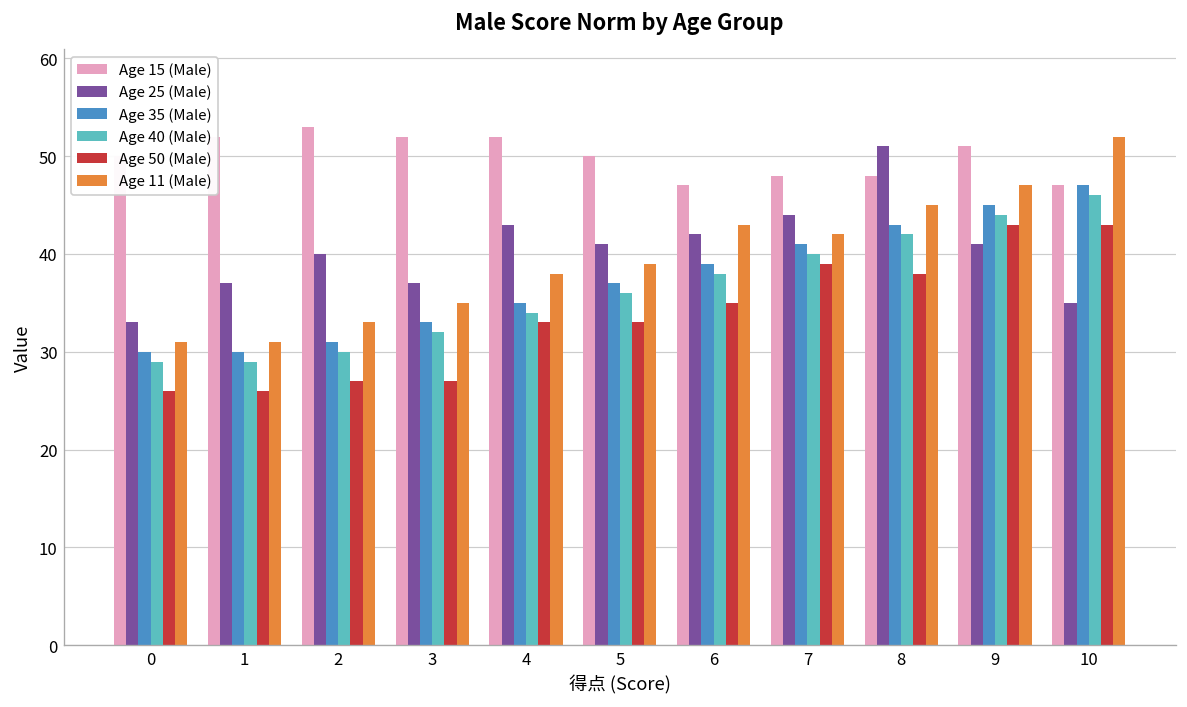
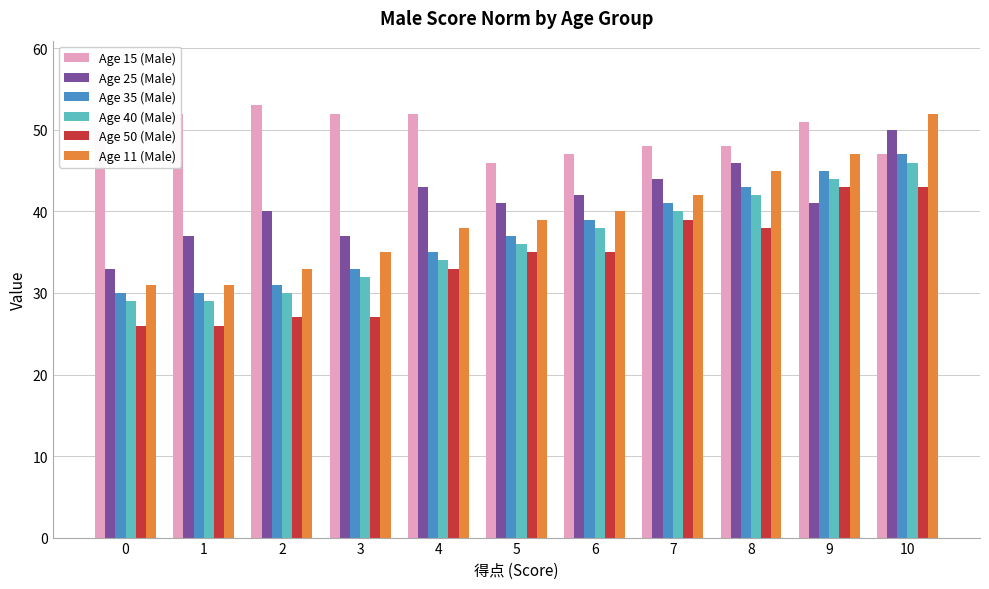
  {
    "Age 15 (Male)": {
      "2": 53,
      "3": 52,
      "4": 52,
-     "5": 50,
+     "5": 46,
      "6": 47,
      "7": 48,
      "8": 48,
      "9": 51,
      "10": 47
    },
    "Age 25 (Male)": {
      "0": 33,
      "1": 37,
      "2": 40,
      "3": 37,
      "4": 43,
      "5": 41,
      "6": 42,
      "7": 44,
-     "8": 51,
+     "8": 46,
      "9": 41,
-     "10": 35
+     "10": 50
    },
    "Age 50 (Male)": {
      "0": 26,
      "1": 26,
      "2": 27,
      "3": 27,
      "4": 33,
-     "5": 33,
+     "5": 35,
      "6": 35,
      "7": 39,
      "8": 38,
      "9": 43,
      "10": 43
    },
    "Age 11 (Male)": {
      "0": 31,
      "1": 31,
      "2": 33,
      "3": 35,
      "4": 38,
      "5": 39,
-     "6": 43,
+     "6": 40,
      "7": 42,
      "8": 45,
      "9": 47,
      "10": 52
    }
  }
